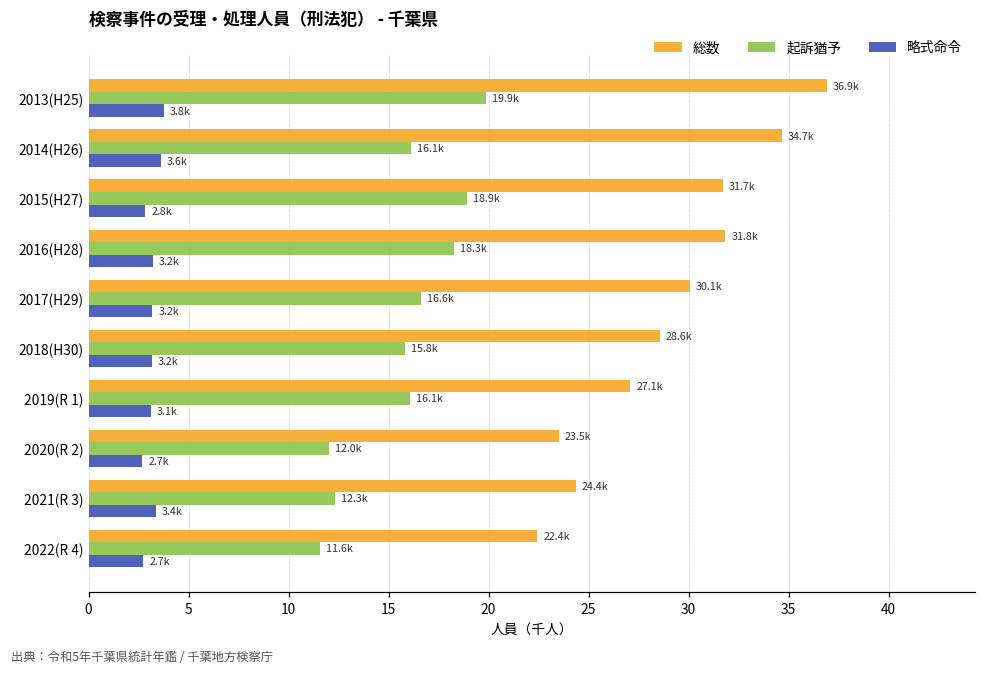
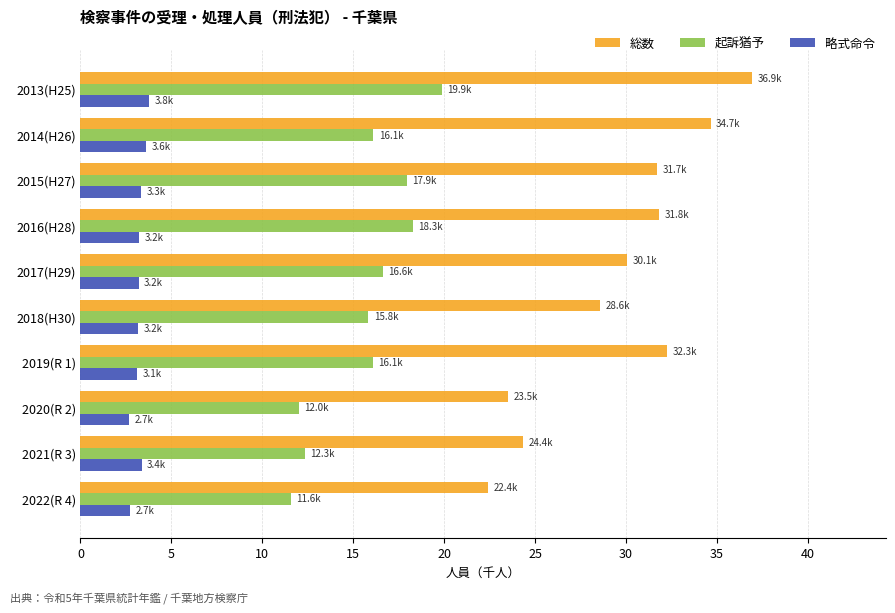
  {
    "総数": {
      "2013(H25)": "36.9k",
      "2014(H26)": "34.7k",
      "2015(H27)": "31.7k",
      "2016(H28)": "31.8k",
      "2017(H29)": "30.1k",
      "2018(H30)": "28.6k",
-     "2019(R 1)": "27.1k",
+     "2019(R 1)": "32.3k",
      "2020(R 2)": "23.5k",
      "2021(R 3)": "24.4k",
      "2022(R 4)": "22.4k"
    },
    "起訴猶予": {
      "2013(H25)": "19.9k",
      "2014(H26)": "16.1k",
-     "2015(H27)": "18.9k",
+     "2015(H27)": "17.9k",
      "2016(H28)": "18.3k",
      "2017(H29)": "16.6k",
      "2018(H30)": "15.8k",
      "2019(R 1)": "16.1k",
      "2020(R 2)": "12.0k",
      "2021(R 3)": "12.3k",
      "2022(R 4)": "11.6k"
    },
    "略式命令": {
      "2013(H25)": "3.8k",
      "2014(H26)": "3.6k",
-     "2015(H27)": "2.8k",
+     "2015(H27)": "3.3k",
      "2016(H28)": "3.2k",
      "2017(H29)": "3.2k",
      "2018(H30)": "3.2k",
      "2019(R 1)": "3.1k",
      "2020(R 2)": "2.7k",
      "2021(R 3)": "3.4k",
      "2022(R 4)": "2.7k"
    }
  }
